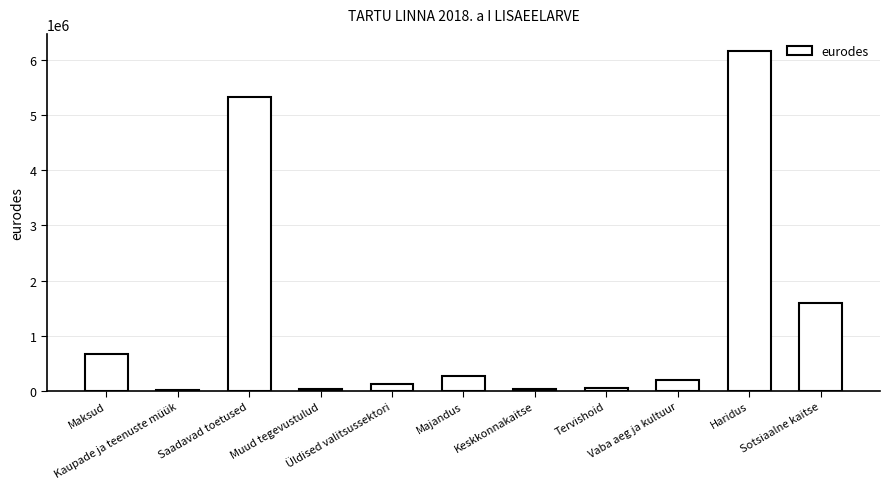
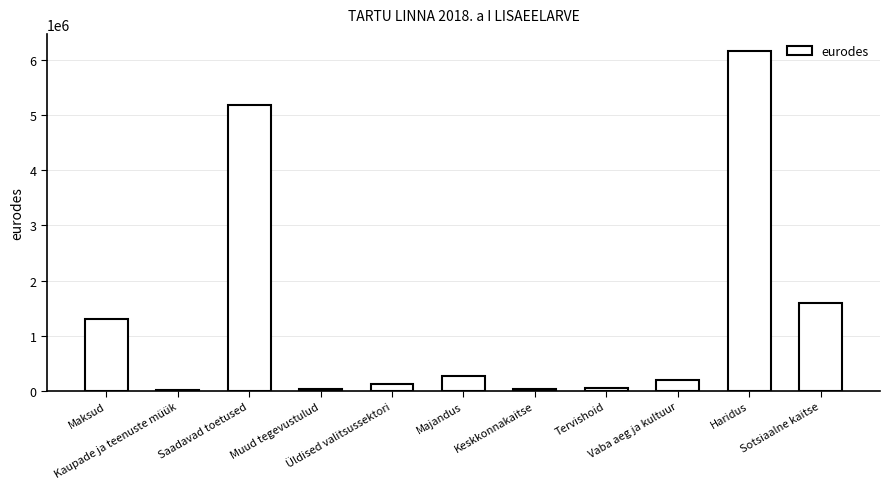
  {
-   "Maksud": 700000,
-   "Saadavad toetused": 5300000,
+   "Maksud": 1300000,
+   "Saadavad toetused": 5200000,
    "Üldised valitsussektori": 100000,
    "Majandus": 300000,
    "Tervishoid": 100000,
    "Vaba aeg ja kultuur": 200000,
    "Haridus": 6200000,
    "Sotsiaalne kaitse": 1600000
  }
